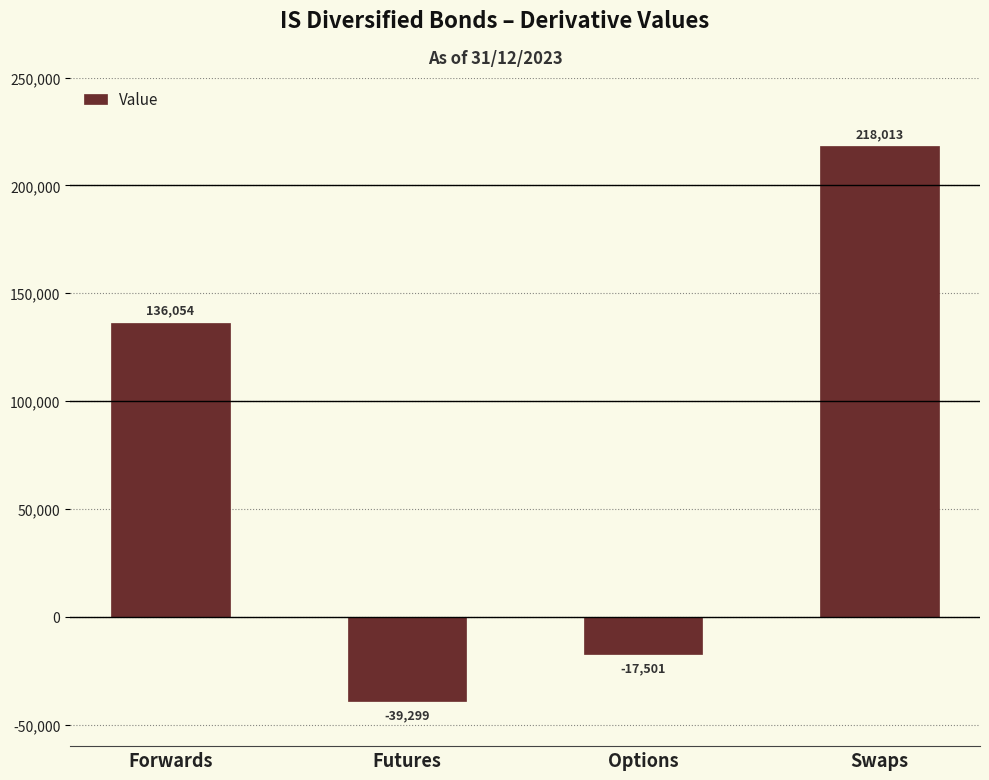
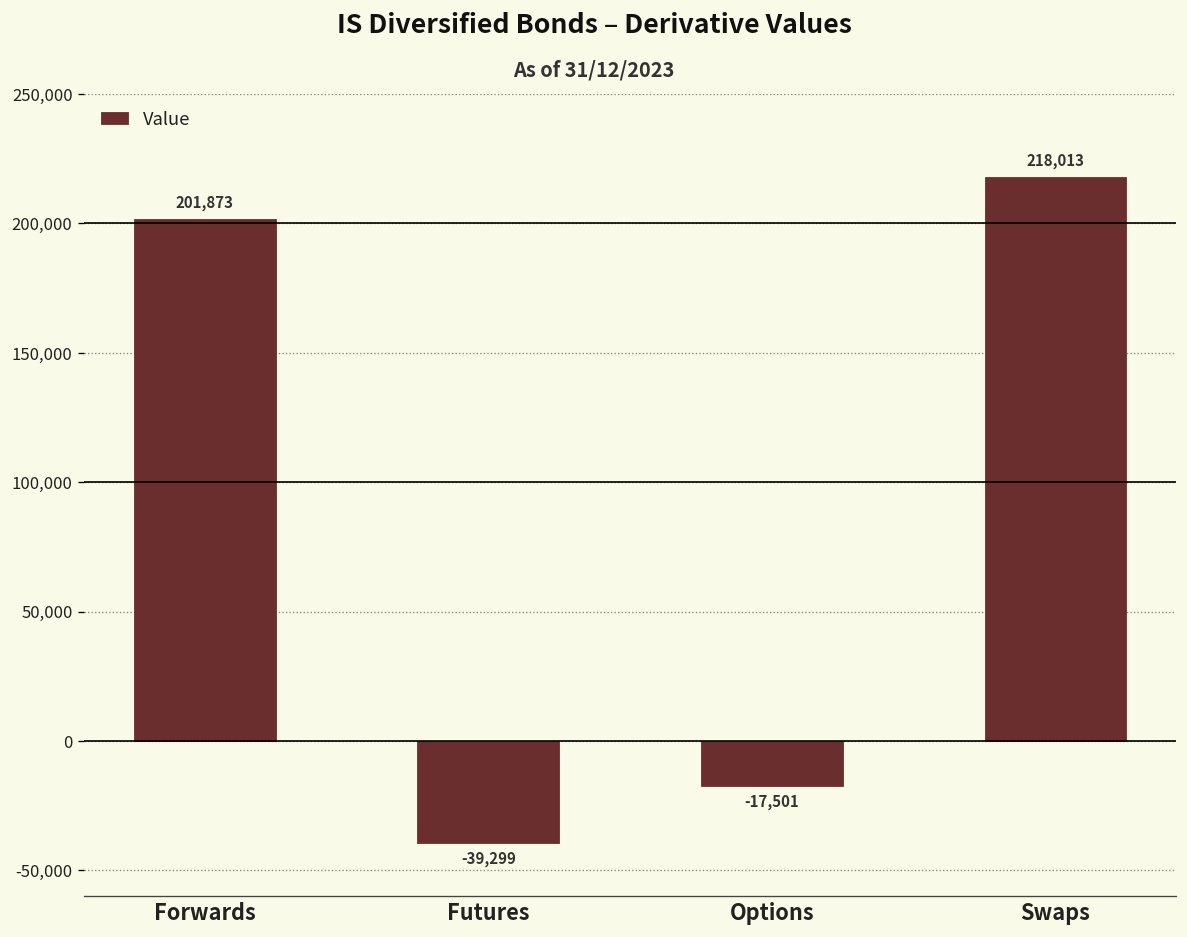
  {
-   "Forwards": "136,054",
+   "Forwards": "201,873",
    "Futures": "-39,299",
    "Options": "-17,501",
    "Swaps": "218,013"
  }
